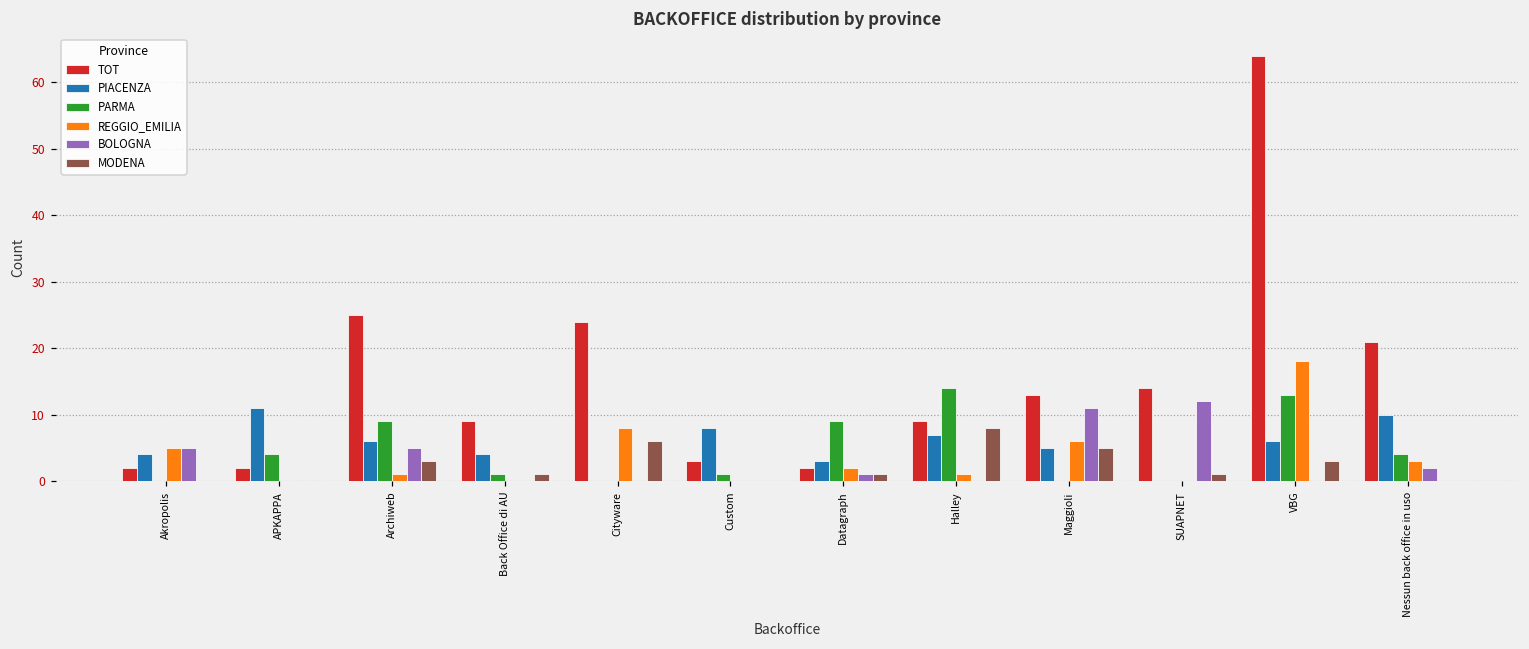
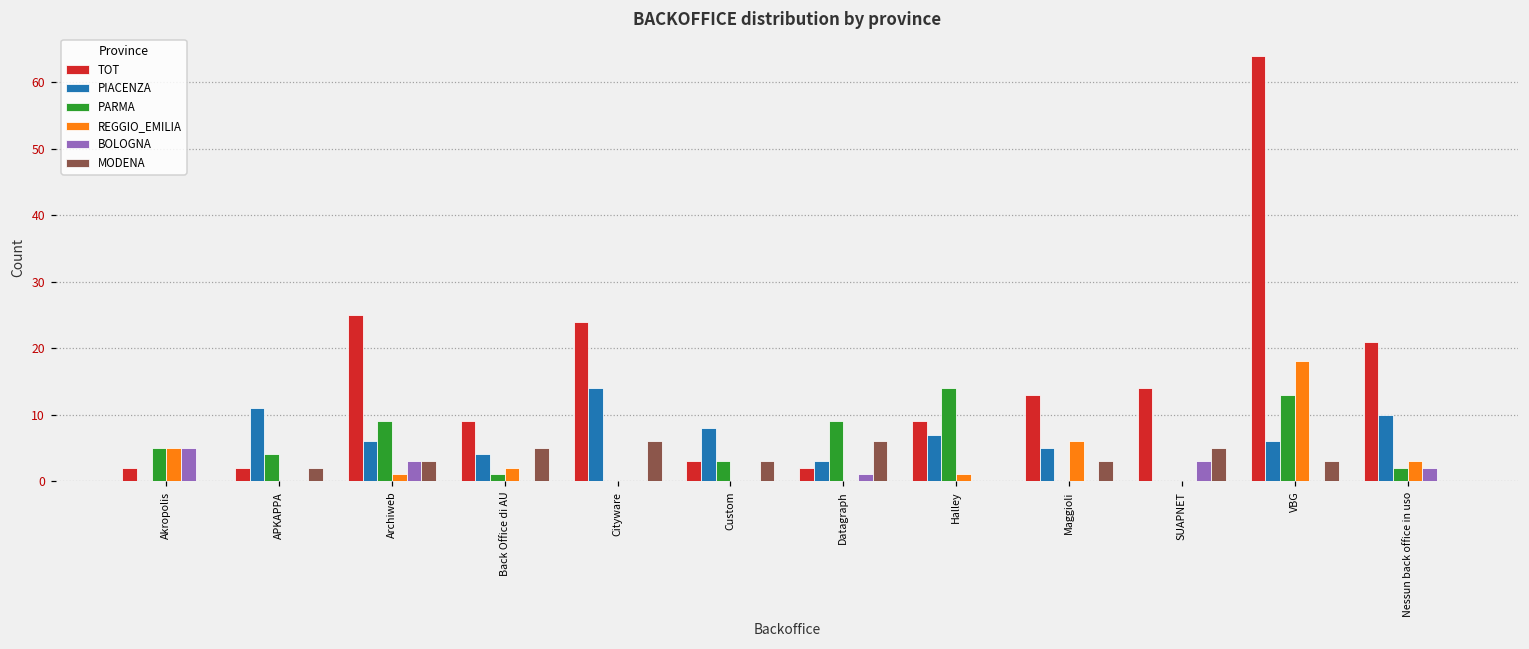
  {
    "TOT": {
      "Akropolis": 2,
      "APKAPPA": 2,
      "Archiweb": 25,
      "Back Office di AU": 9,
      "Cityware": 24,
      "Custom": 3,
      "Datagraph": 2,
      "Halley": 9,
      "Maggioli": 13,
      "SUAPNET": 14,
      "VBG": 64,
      "Nessun back office in uso": 21
    },
    "PIACENZA": {
-     "Akropolis": 4,
+     "Akropolis": 0,
      "APKAPPA": 11,
      "Archiweb": 6,
      "Back Office di AU": 4,
-     "Cityware": 0,
+     "Cityware": 14,
      "Custom": 8,
      "Datagraph": 3,
      "Halley": 7,
      "Maggioli": 5,
      "SUAPNET": 0,
      "VBG": 6,
      "Nessun back office in uso": 10
    },
    "PARMA": {
-     "Akropolis": 0,
+     "Akropolis": 5,
      "APKAPPA": 4,
      "Archiweb": 9,
      "Back Office di AU": 1,
      "Cityware": 0,
-     "Custom": 1,
+     "Custom": 3,
      "Datagraph": 9,
      "Halley": 14,
      "Maggioli": 0,
      "SUAPNET": 0,
      "VBG": 13,
-     "Nessun back office in uso": 4
+     "Nessun back office in uso": 2
    },
    "REGGIO_EMILIA": {
      "Akropolis": 5,
      "APKAPPA": 0,
      "Archiweb": 1,
-     "Back Office di AU": 0,
-     "Cityware": 8,
+     "Back Office di AU": 2,
+     "Cityware": 0,
      "Custom": 0,
-     "Datagraph": 2,
+     "Datagraph": 0,
      "Halley": 1,
      "Maggioli": 6,
      "SUAPNET": 0,
      "VBG": 18,
      "Nessun back office in uso": 3
    },
    "BOLOGNA": {
      "Akropolis": 5,
      "APKAPPA": 0,
-     "Archiweb": 5,
+     "Archiweb": 3,
      "Back Office di AU": 0,
      "Cityware": 0,
      "Custom": 0,
      "Datagraph": 1,
      "Halley": 0,
-     "Maggioli": 11,
-     "SUAPNET": 12,
+     "Maggioli": 0,
+     "SUAPNET": 3,
      "VBG": 0,
      "Nessun back office in uso": 2
    },
    "MODENA": {
      "Akropolis": 0,
-     "APKAPPA": 0,
+     "APKAPPA": 2,
      "Archiweb": 3,
-     "Back Office di AU": 1,
+     "Back Office di AU": 5,
      "Cityware": 6,
-     "Custom": 0,
-     "Datagraph": 1,
-     "Halley": 8,
-     "Maggioli": 5,
-     "SUAPNET": 1,
+     "Custom": 3,
+     "Datagraph": 6,
+     "Halley": 0,
+     "Maggioli": 3,
+     "SUAPNET": 5,
      "VBG": 3,
      "Nessun back office in uso": 0
    }
  }
